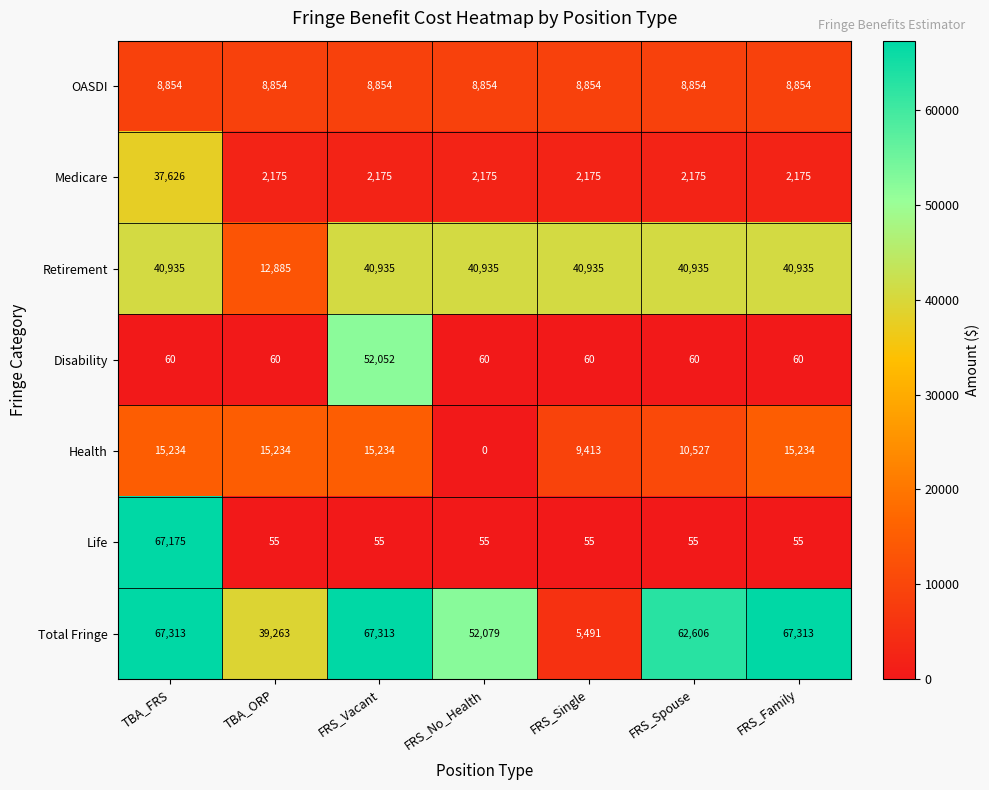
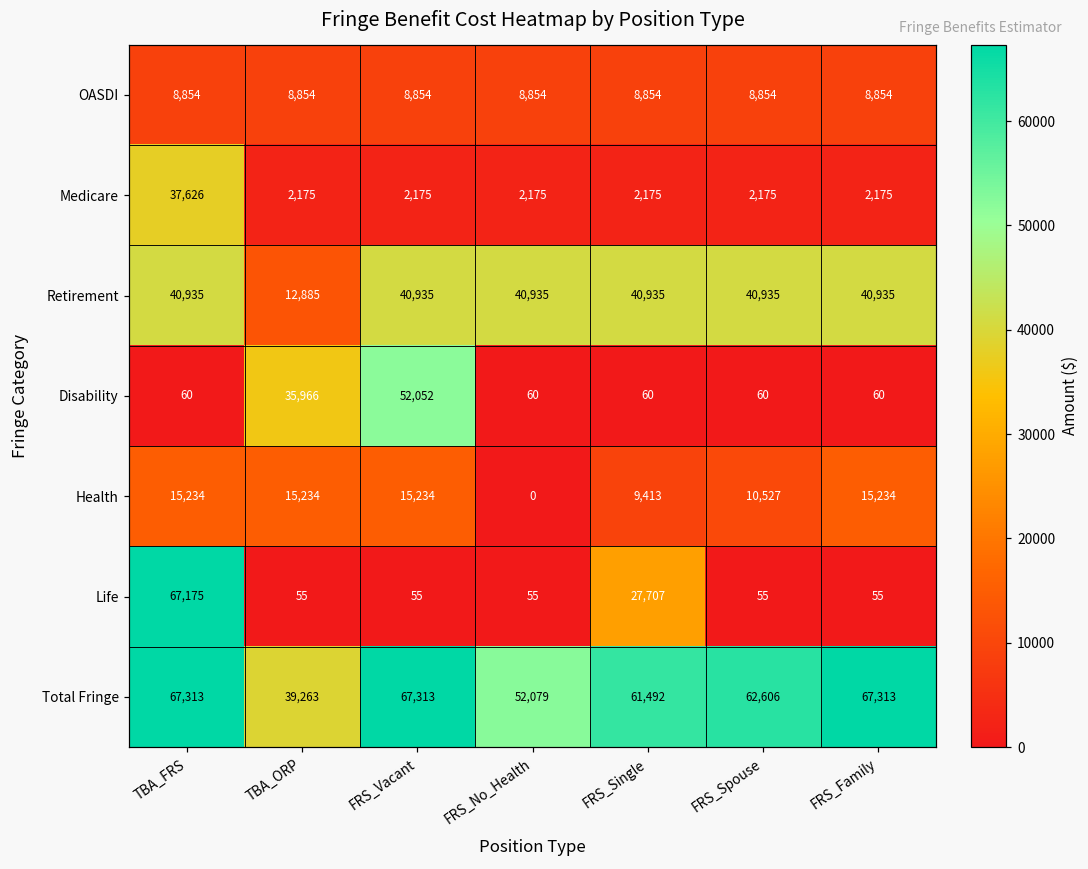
  {
    "OASDI": {
      "TBA_FRS": "8,854",
      "TBA_ORP": "8,854",
      "FRS_Vacant": "8,854",
      "FRS_No_Health": "8,854",
      "FRS_Single": "8,854",
      "FRS_Spouse": "8,854",
      "FRS_Family": "8,854"
    },
    "Medicare": {
      "TBA_FRS": "37,626",
      "TBA_ORP": "2,175",
      "FRS_Vacant": "2,175",
      "FRS_No_Health": "2,175",
      "FRS_Single": "2,175",
      "FRS_Spouse": "2,175",
      "FRS_Family": "2,175"
    },
    "Retirement": {
      "TBA_FRS": "40,935",
      "TBA_ORP": "12,885",
      "FRS_Vacant": "40,935",
      "FRS_No_Health": "40,935",
      "FRS_Single": "40,935",
      "FRS_Spouse": "40,935",
      "FRS_Family": "40,935"
    },
    "Disability": {
      "TBA_FRS": "60",
-     "TBA_ORP": "60",
+     "TBA_ORP": "35,966",
      "FRS_Vacant": "52,052",
      "FRS_No_Health": "60",
      "FRS_Single": "60",
      "FRS_Spouse": "60",
      "FRS_Family": "60"
    },
    "Health": {
      "TBA_FRS": "15,234",
      "TBA_ORP": "15,234",
      "FRS_Vacant": "15,234",
      "FRS_No_Health": "0",
      "FRS_Single": "9,413",
      "FRS_Spouse": "10,527",
      "FRS_Family": "15,234"
    },
    "Life": {
      "TBA_FRS": "67,175",
      "TBA_ORP": "55",
      "FRS_Vacant": "55",
      "FRS_No_Health": "55",
-     "FRS_Single": "55",
+     "FRS_Single": "27,707",
      "FRS_Spouse": "55",
      "FRS_Family": "55"
    },
    "Total Fringe": {
      "TBA_FRS": "67,313",
      "TBA_ORP": "39,263",
      "FRS_Vacant": "67,313",
      "FRS_No_Health": "52,079",
-     "FRS_Single": "5,491",
+     "FRS_Single": "61,492",
      "FRS_Spouse": "62,606",
      "FRS_Family": "67,313"
    }
  }
